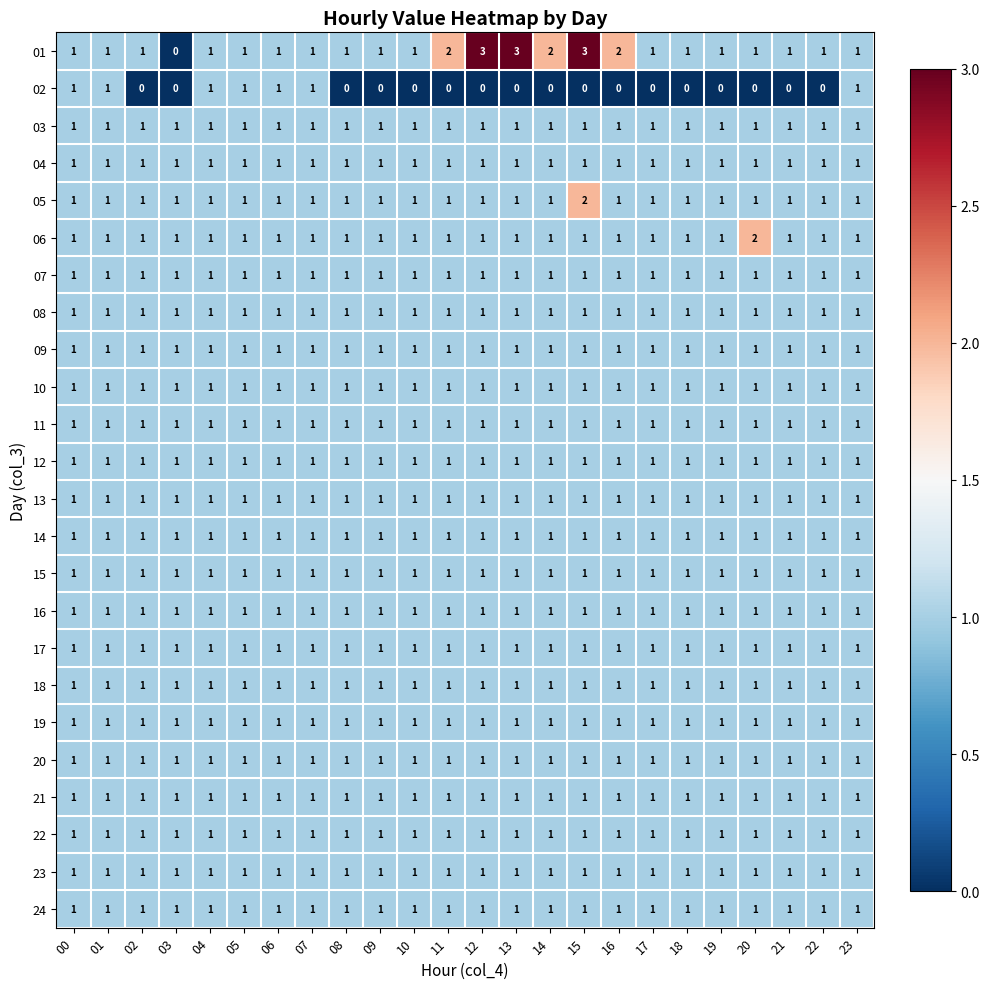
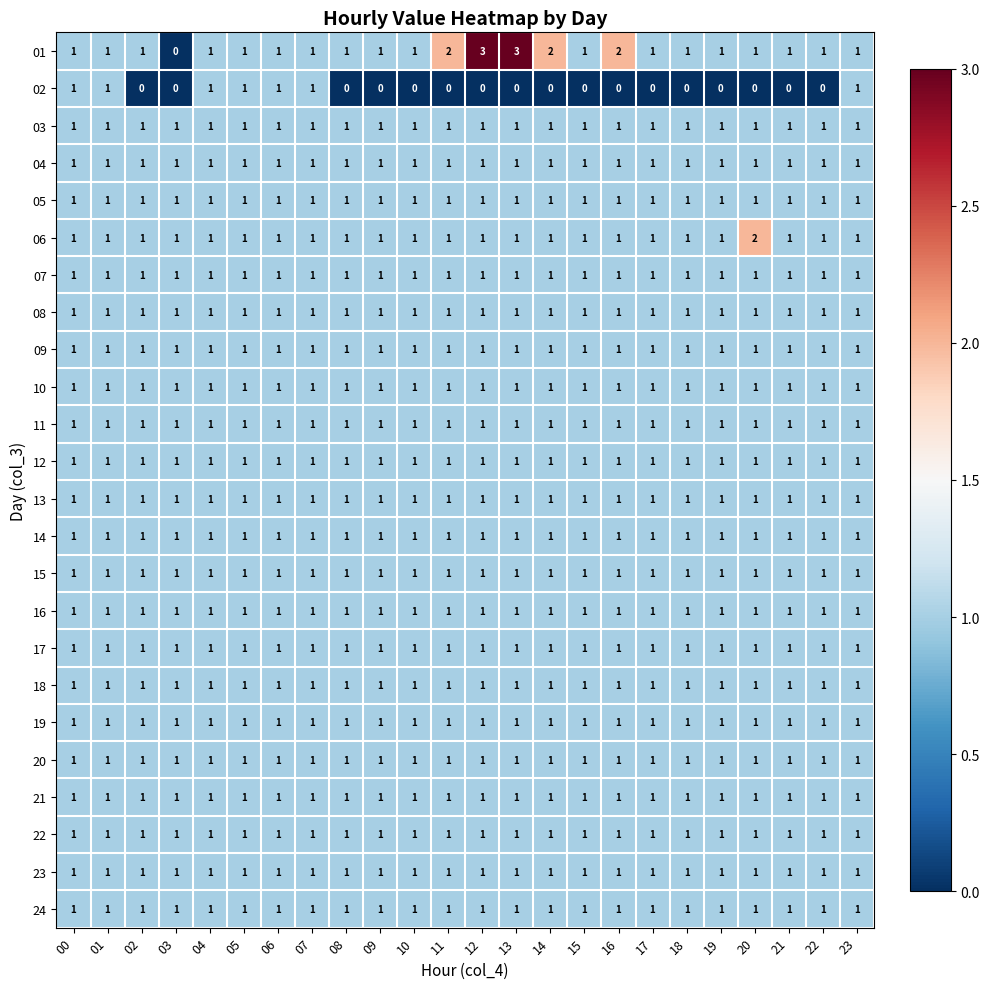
  {
    "01": {
      "00": 1,
      "01": 1,
      "02": 1,
      "03": 0,
      "04": 1,
      "05": 1,
      "06": 1,
      "07": 1,
      "08": 1,
      "09": 1,
      "10": 1,
      "11": 2,
      "12": 3,
      "13": 3,
      "14": 2,
-     "15": 3,
+     "15": 1,
      "16": 2,
      "17": 1,
      "18": 1,
      "19": 1,
      "20": 1,
      "21": 1,
      "22": 1,
      "23": 1
    },
    "05": {
      "00": 1,
      "01": 1,
      "02": 1,
      "03": 1,
      "04": 1,
      "05": 1,
      "06": 1,
      "07": 1,
      "08": 1,
      "09": 1,
      "10": 1,
      "11": 1,
      "12": 1,
      "13": 1,
      "14": 1,
-     "15": 2,
+     "15": 1,
      "16": 1,
      "17": 1,
      "18": 1,
      "19": 1,
      "20": 1,
      "21": 1,
      "22": 1,
      "23": 1
    }
  }
